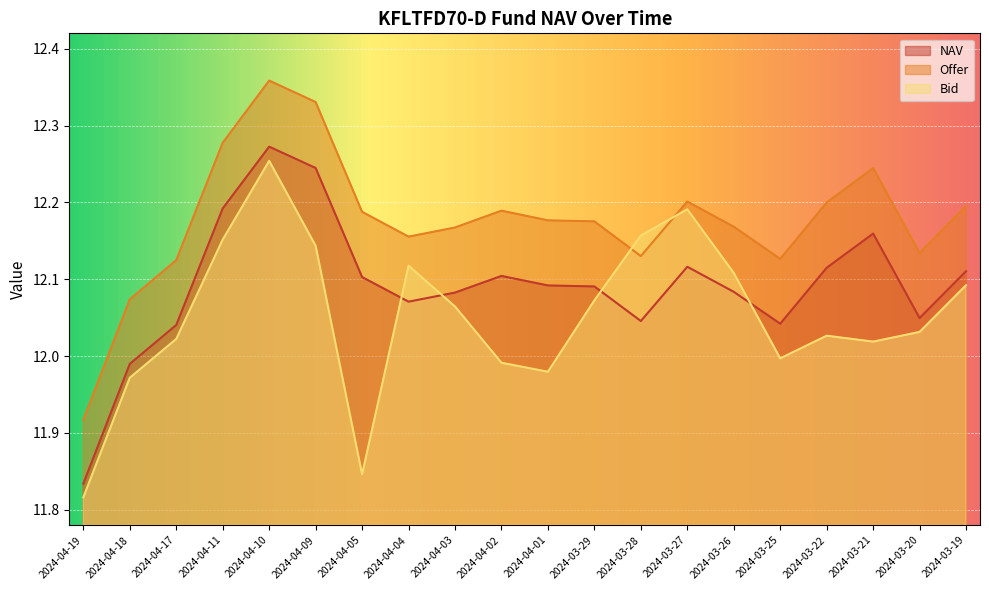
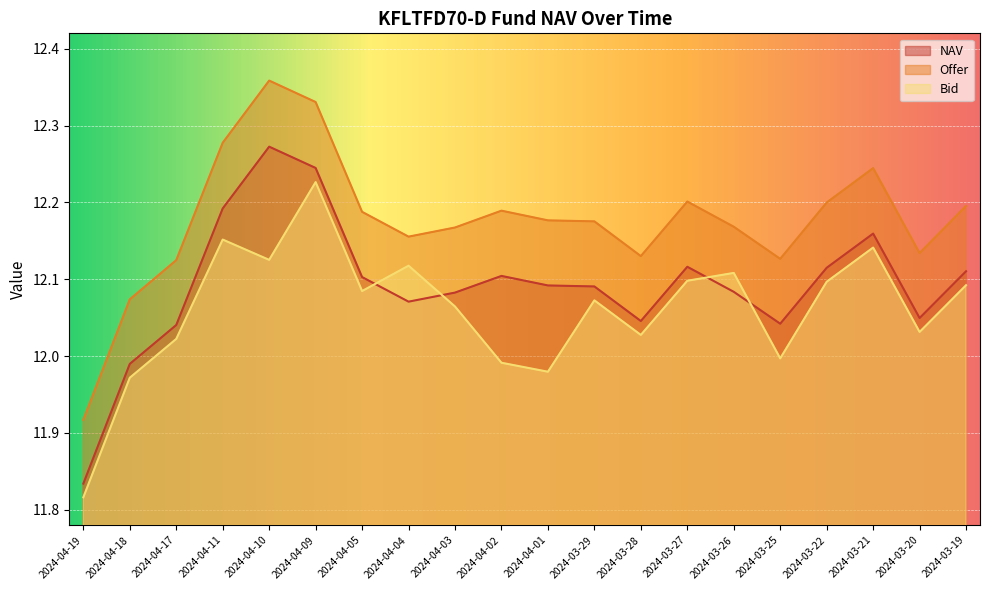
  {
    "Bid": {
      "2024-04-19": 11.82,
      "2024-04-18": 11.97,
      "2024-04-17": 12.02,
      "2024-04-11": 12.15,
-     "2024-04-10": 12.25,
-     "2024-04-09": 12.14,
-     "2024-04-05": 11.85,
+     "2024-04-10": 12.13,
+     "2024-04-09": 12.23,
+     "2024-04-05": 12.08,
      "2024-04-04": 12.12,
      "2024-04-03": 12.06,
      "2024-04-02": 11.99,
      "2024-04-01": 11.98,
      "2024-03-29": 12.07,
-     "2024-03-28": 12.16,
-     "2024-03-27": 12.19,
+     "2024-03-28": 12.03,
+     "2024-03-27": 12.10,
      "2024-03-26": 12.11,
      "2024-03-25": 12.00,
-     "2024-03-22": 12.03,
-     "2024-03-21": 12.02,
+     "2024-03-22": 12.10,
+     "2024-03-21": 12.14,
      "2024-03-20": 12.03,
      "2024-03-19": 12.09
    }
  }
